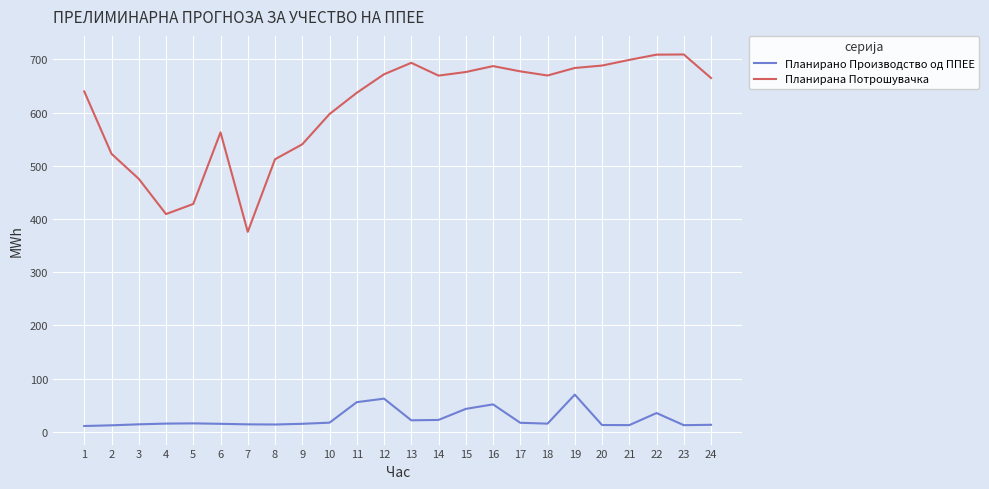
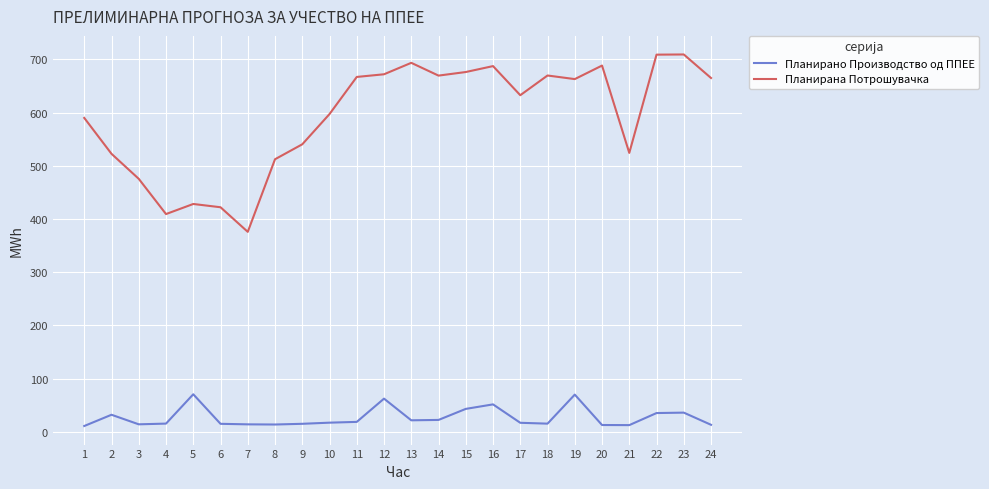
  {
    "Планирано Производство од ППЕЕ": {
      "1": 10,
-     "2": 10,
+     "2": 30,
      "3": 10,
      "4": 20,
-     "5": 20,
+     "5": 70,
      "6": 20,
      "7": 10,
      "8": 10,
      "9": 20,
      "10": 20,
-     "11": 60,
+     "11": 20,
      "12": 60,
      "13": 20,
      "14": 20,
      "15": 40,
      "16": 50,
      "17": 20,
      "18": 20,
      "19": 70,
      "20": 10,
      "21": 10,
      "22": 40,
-     "23": 10,
+     "23": 40,
      "24": 10
    },
    "Планирана Потрошувачка": {
-     "1": 640,
+     "1": 590,
      "2": 520,
      "3": 480,
      "4": 410,
      "5": 430,
-     "6": 560,
+     "6": 420,
      "7": 380,
      "8": 510,
      "9": 540,
      "10": 600,
-     "11": 640,
+     "11": 670,
      "12": 670,
      "13": 690,
      "14": 670,
      "15": 680,
      "16": 690,
-     "17": 680,
+     "17": 630,
      "18": 670,
-     "19": 680,
+     "19": 660,
      "20": 690,
-     "21": 700,
+     "21": 520,
      "22": 710,
      "23": 710,
      "24": 660
    }
  }
